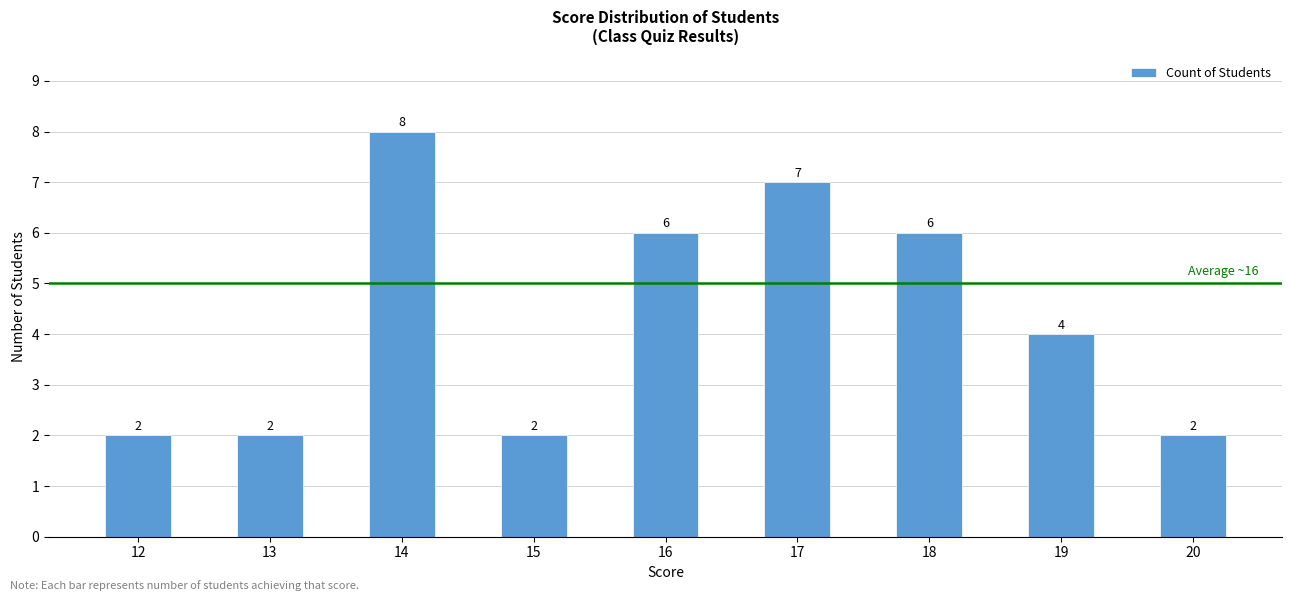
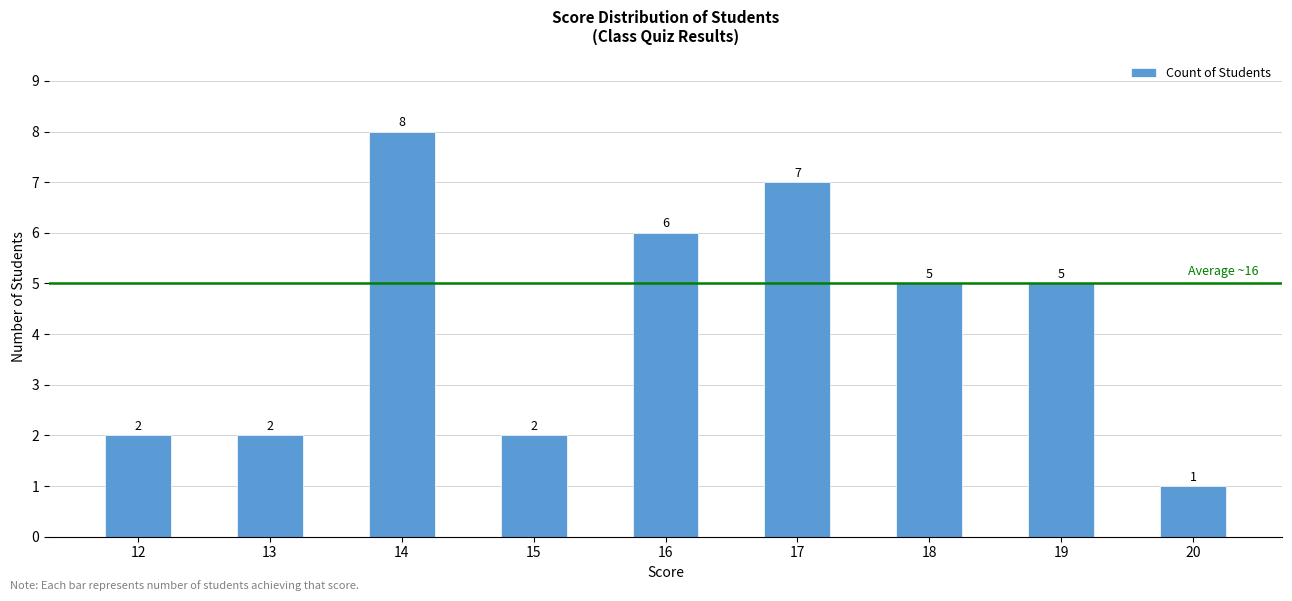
  {
    "12": 2,
    "13": 2,
    "14": 8,
    "15": 2,
    "16": 6,
    "17": 7,
-   "18": 6,
-   "19": 4,
-   "20": 2
+   "18": 5,
+   "19": 5,
+   "20": 1
  }
